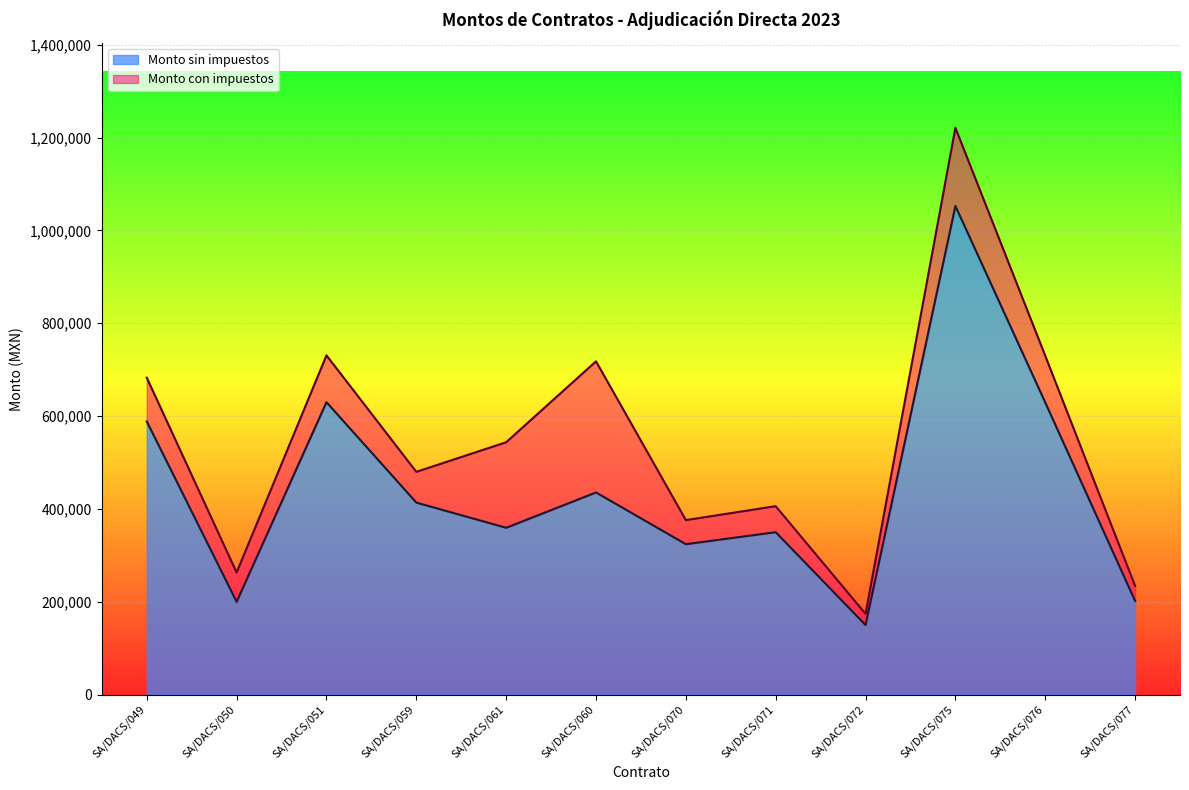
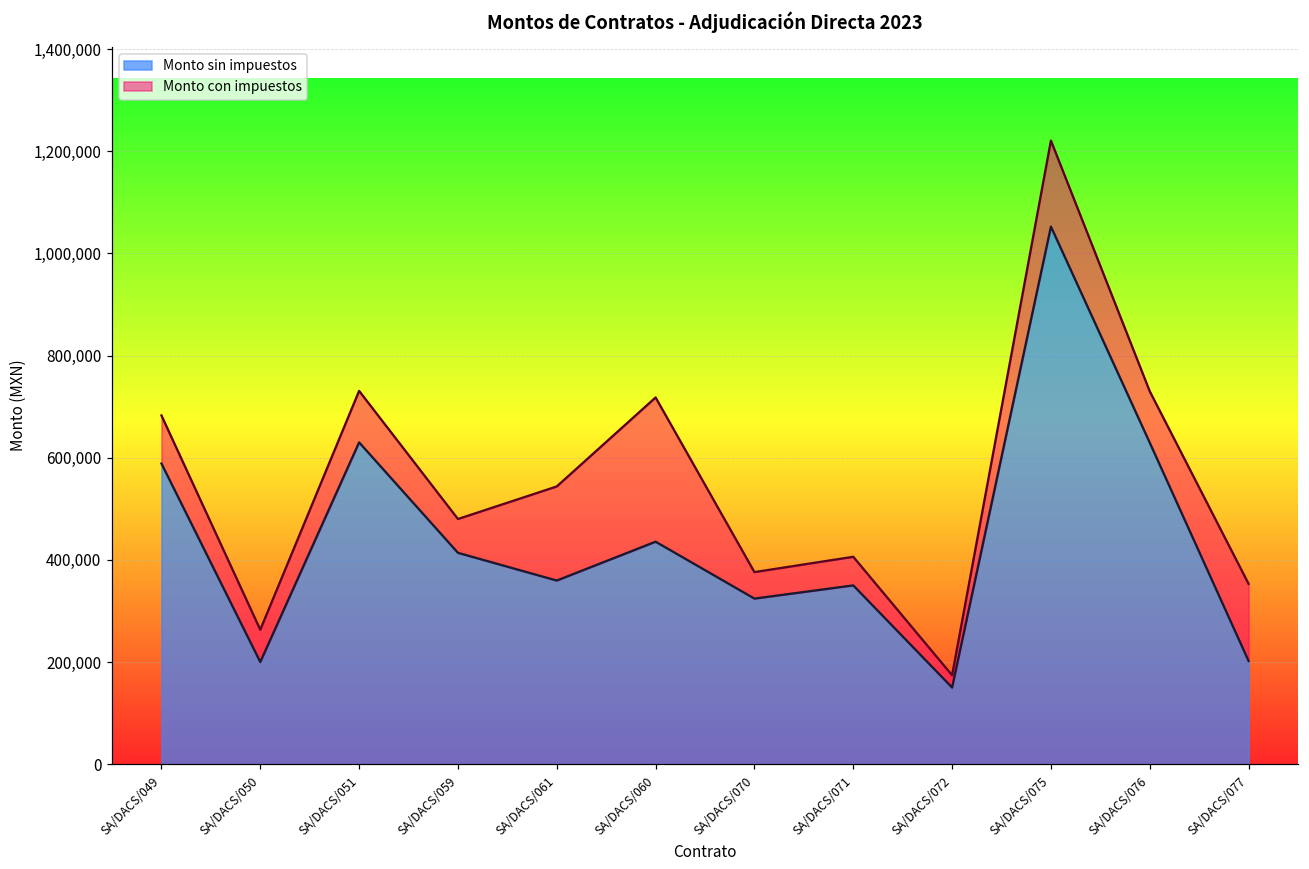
  {
    "Monto sin impuestos": {
      "SA/DACS/049": "590,000",
      "SA/DACS/050": "200,000",
      "SA/DACS/051": "630,000",
      "SA/DACS/059": "410,000",
      "SA/DACS/061": "360,000",
      "SA/DACS/060": "440,000",
      "SA/DACS/070": "320,000",
      "SA/DACS/071": "350,000",
      "SA/DACS/072": "150,000",
      "SA/DACS/075": "1,050,000",
      "SA/DACS/076": "630,000",
      "SA/DACS/077": "200,000"
    },
    "Monto con impuestos": {
      "SA/DACS/049": "680,000",
      "SA/DACS/050": "260,000",
      "SA/DACS/051": "730,000",
      "SA/DACS/059": "480,000",
      "SA/DACS/061": "540,000",
      "SA/DACS/060": "720,000",
      "SA/DACS/070": "380,000",
      "SA/DACS/071": "410,000",
      "SA/DACS/072": "170,000",
      "SA/DACS/075": "1,220,000",
      "SA/DACS/076": "730,000",
-     "SA/DACS/077": "230,000"
+     "SA/DACS/077": "350,000"
    }
  }
